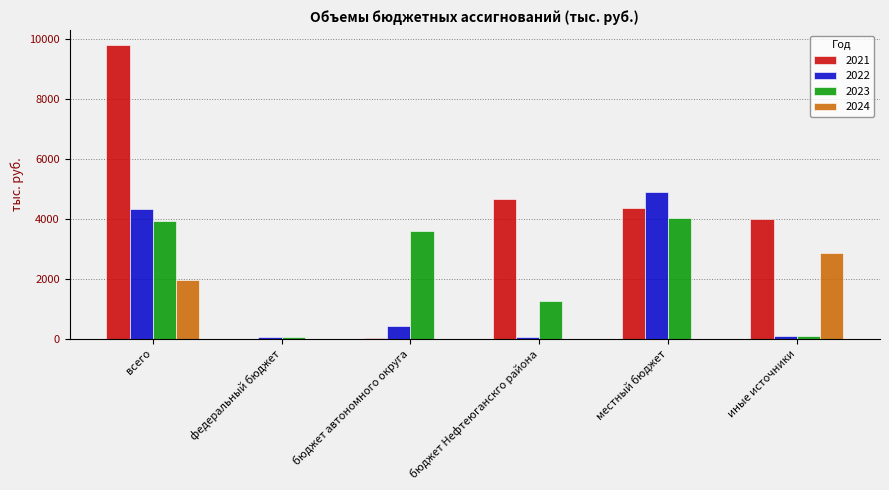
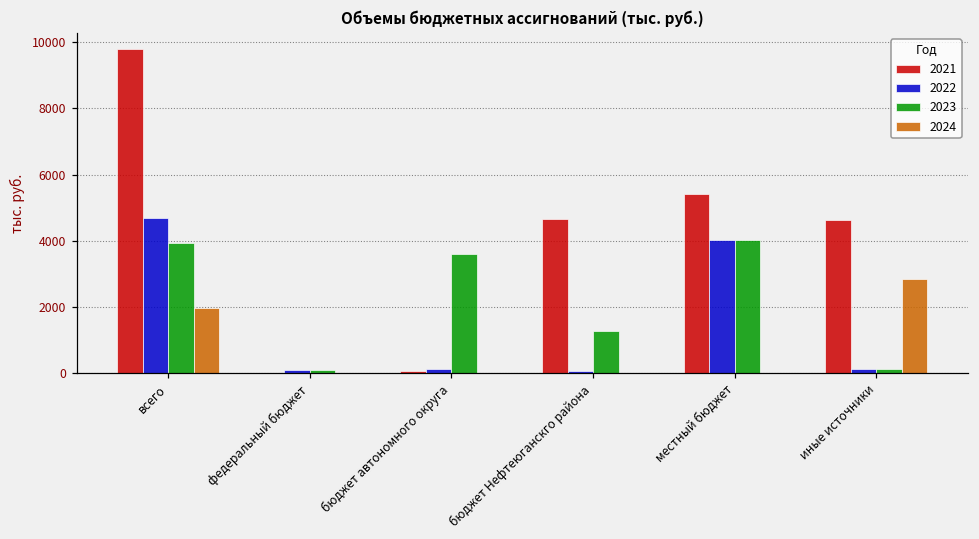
  {
    "2021": {
      "всего": 9800,
      "федеральный бюджет": 0,
      "бюджет Нефтеюганскго района": 4700,
-     "местный бюджет": 4400,
-     "иные источники": 4000
+     "местный бюджет": 5400,
+     "иные источники": 4600
    },
    "2022": {
-     "всего": 4300,
-     "бюджет автономного округа": 400,
-     "местный бюджет": 4900,
+     "всего": 4700,
+     "бюджет автономного округа": 100,
+     "местный бюджет": 4000,
      "иные источники": 100
    },
    "2023": {
      "всего": 3900,
      "бюджет автономного округа": 3600,
      "бюджет Нефтеюганскго района": 1300,
      "местный бюджет": 4000,
      "иные источники": 100
    },
    "2024": {
      "всего": 2000,
      "федеральный бюджет": 0,
      "бюджет автономного округа": 0,
      "бюджет Нефтеюганскго района": 0,
      "местный бюджет": 0,
      "иные источники": 2900
    }
  }
